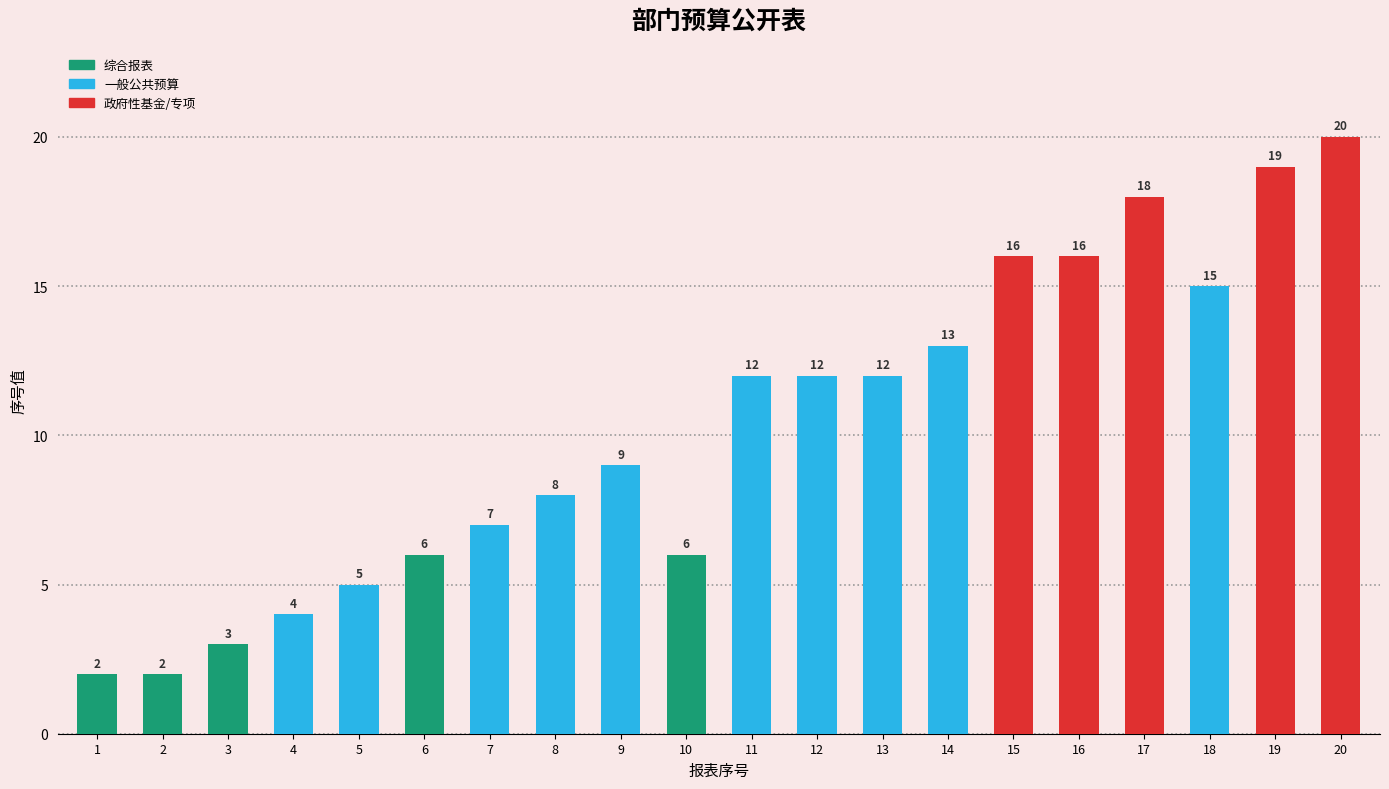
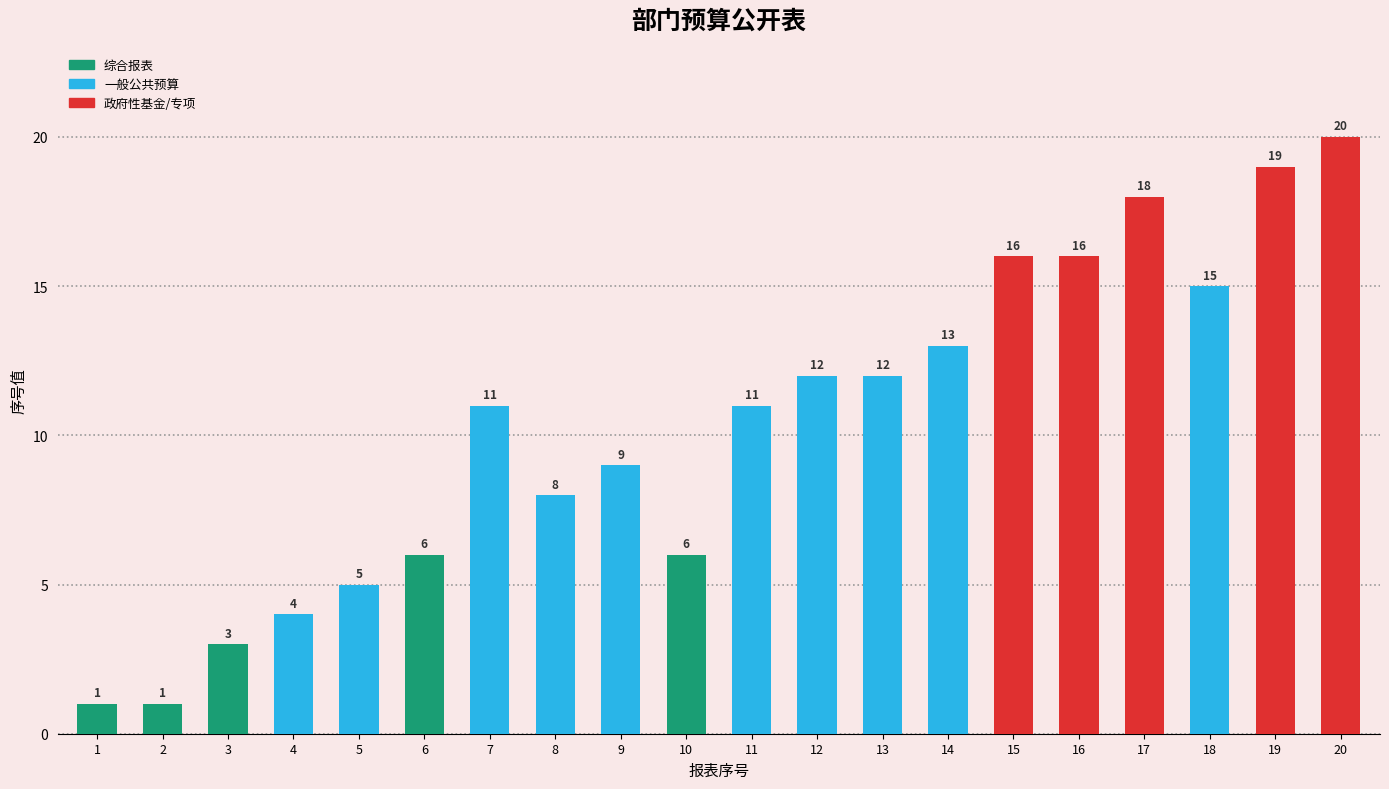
  {
-   "1": 2,
-   "2": 2,
+   "1": 1,
+   "2": 1,
    "3": 3,
    "4": 4,
    "5": 5,
    "6": 6,
-   "7": 7,
+   "7": 11,
    "8": 8,
    "9": 9,
    "10": 6,
-   "11": 12,
+   "11": 11,
    "12": 12,
    "13": 12,
    "14": 13,
    "15": 16,
    "16": 16,
    "17": 18,
    "18": 15,
    "19": 19,
    "20": 20
  }
